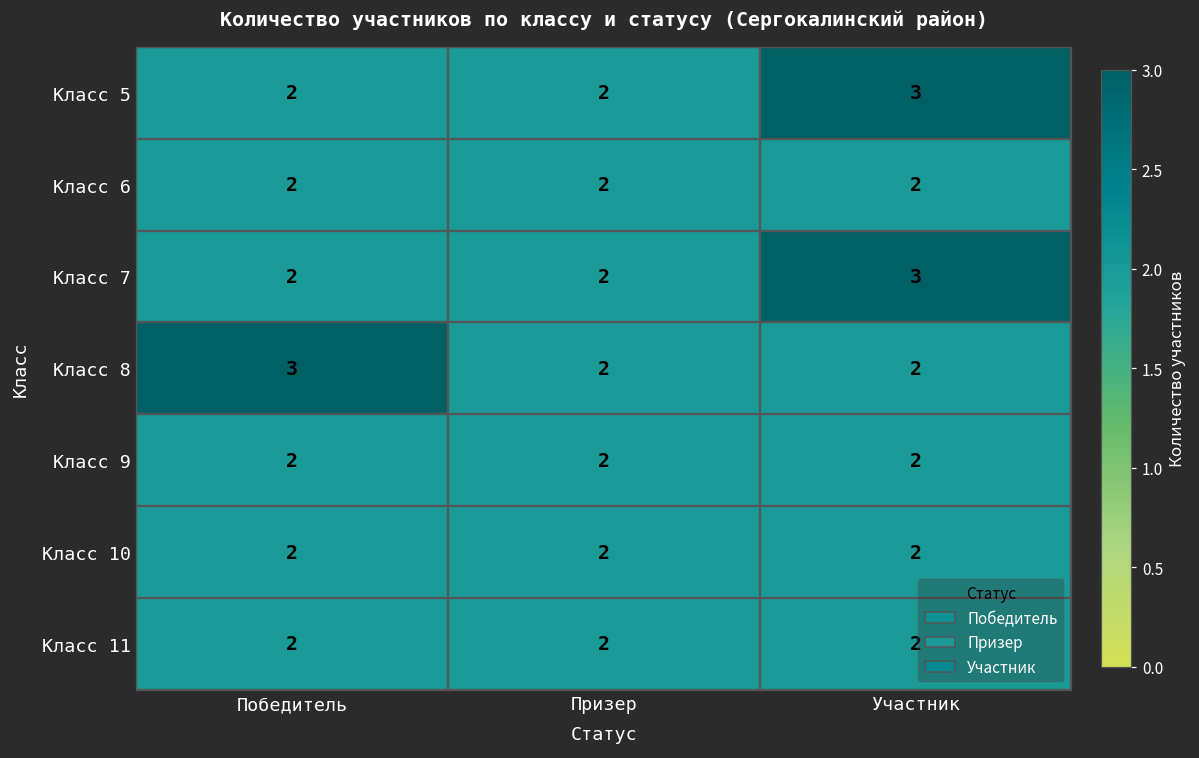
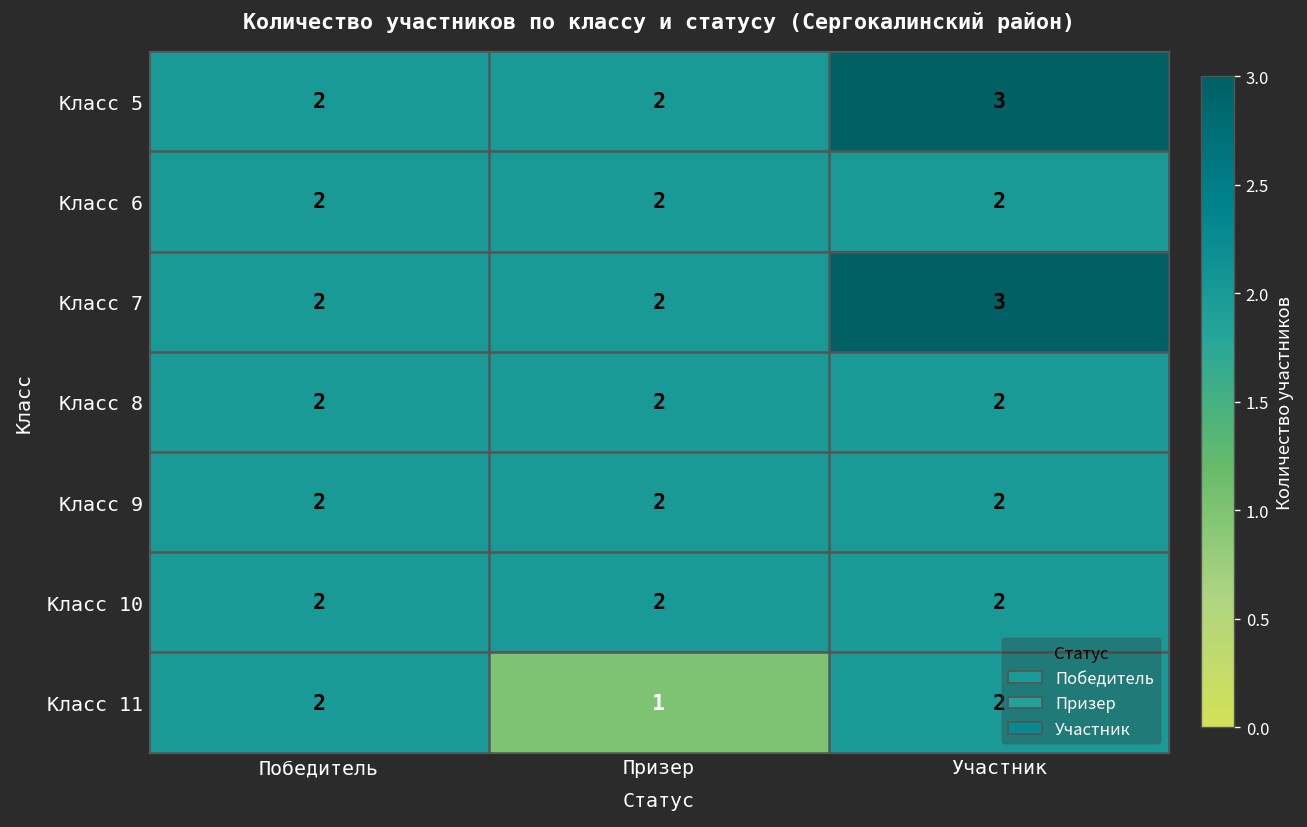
  {
    "Класс 5": {
      "Победитель": 2,
      "Призер": 2,
      "Участник": 3
    },
    "Класс 6": {
      "Победитель": 2,
      "Призер": 2,
      "Участник": 2
    },
    "Класс 7": {
      "Победитель": 2,
      "Призер": 2,
      "Участник": 3
    },
    "Класс 8": {
-     "Победитель": 3,
+     "Победитель": 2,
      "Призер": 2,
      "Участник": 2
    },
    "Класс 9": {
      "Победитель": 2,
      "Призер": 2,
      "Участник": 2
    },
    "Класс 10": {
      "Победитель": 2,
      "Призер": 2,
      "Участник": 2
    },
    "Класс 11": {
      "Победитель": 2,
-     "Призер": 2
+     "Призер": 1
    }
  }
